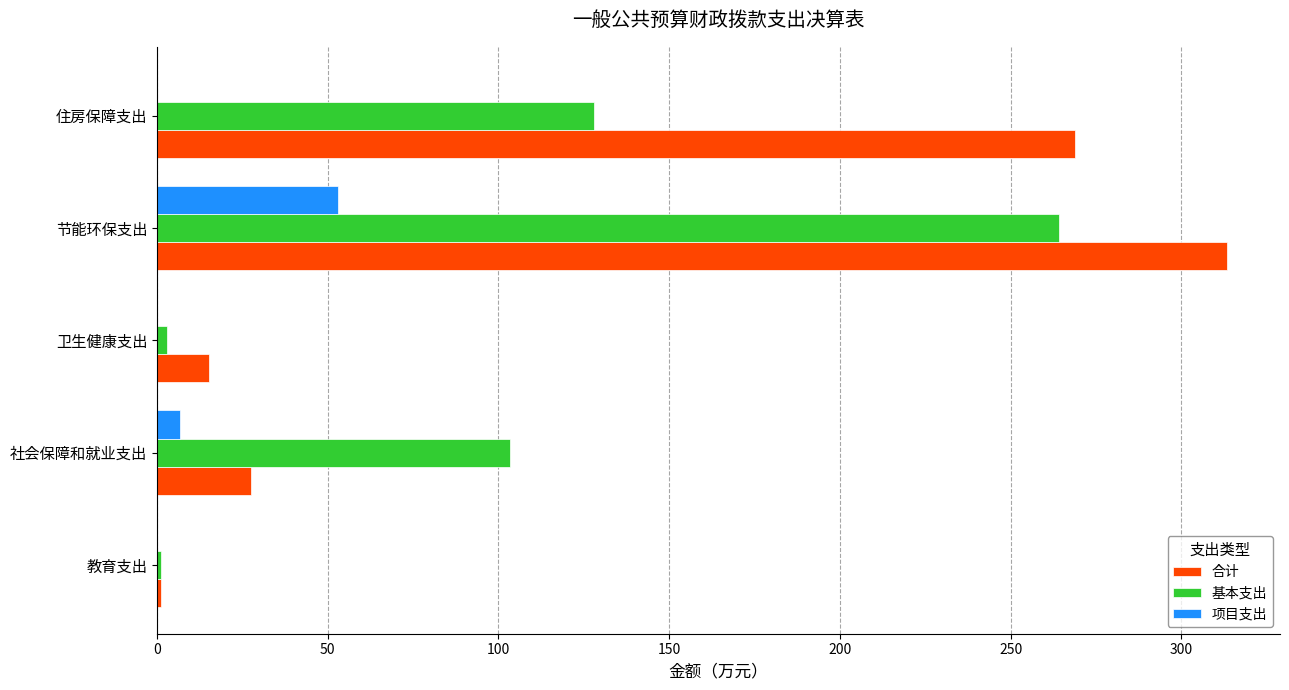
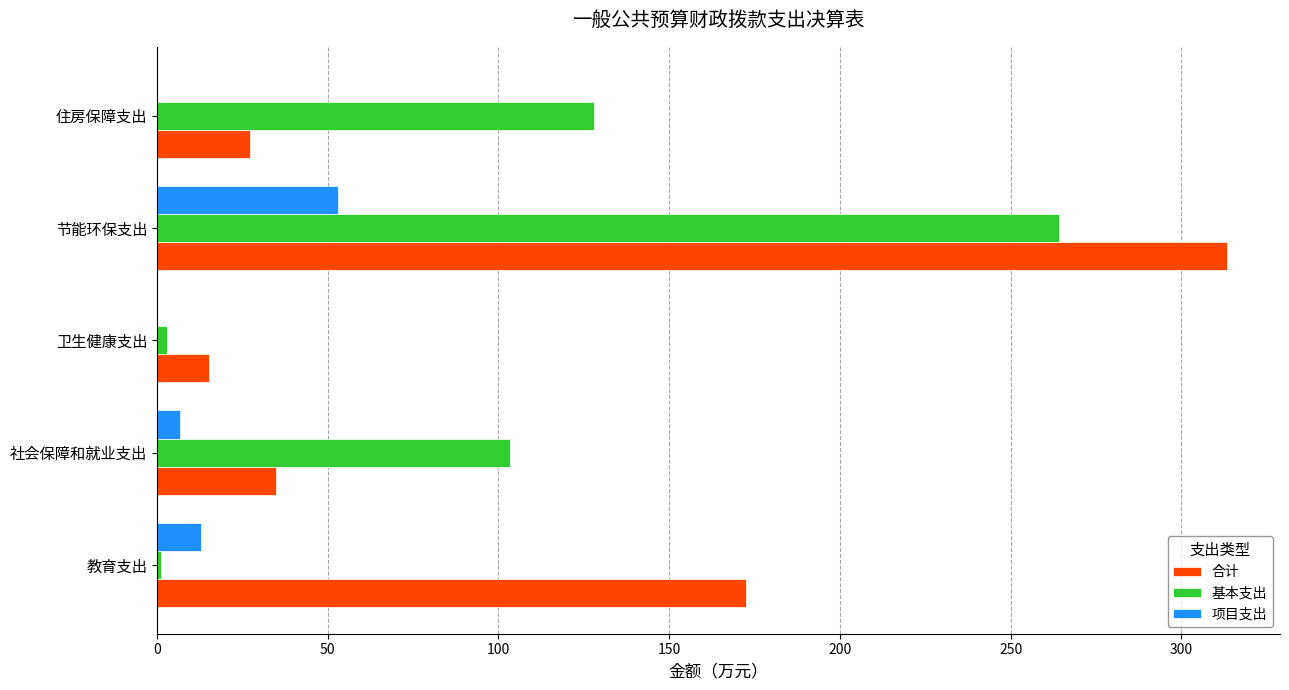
  {
    "合计": {
-     "住房保障支出": 269,
+     "住房保障支出": 27,
      "节能环保支出": 313,
      "卫生健康支出": 15,
-     "社会保障和就业支出": 27,
-     "教育支出": 1
+     "社会保障和就业支出": 35,
+     "教育支出": 172
    },
    "基本支出": {
      "住房保障支出": 128,
      "节能环保支出": 264,
      "卫生健康支出": 3,
      "社会保障和就业支出": 103,
      "教育支出": 1
    },
    "项目支出": {
      "住房保障支出": 0,
      "节能环保支出": 53,
      "卫生健康支出": 0,
      "社会保障和就业支出": 7,
-     "教育支出": 0
+     "教育支出": 13
    }
  }
